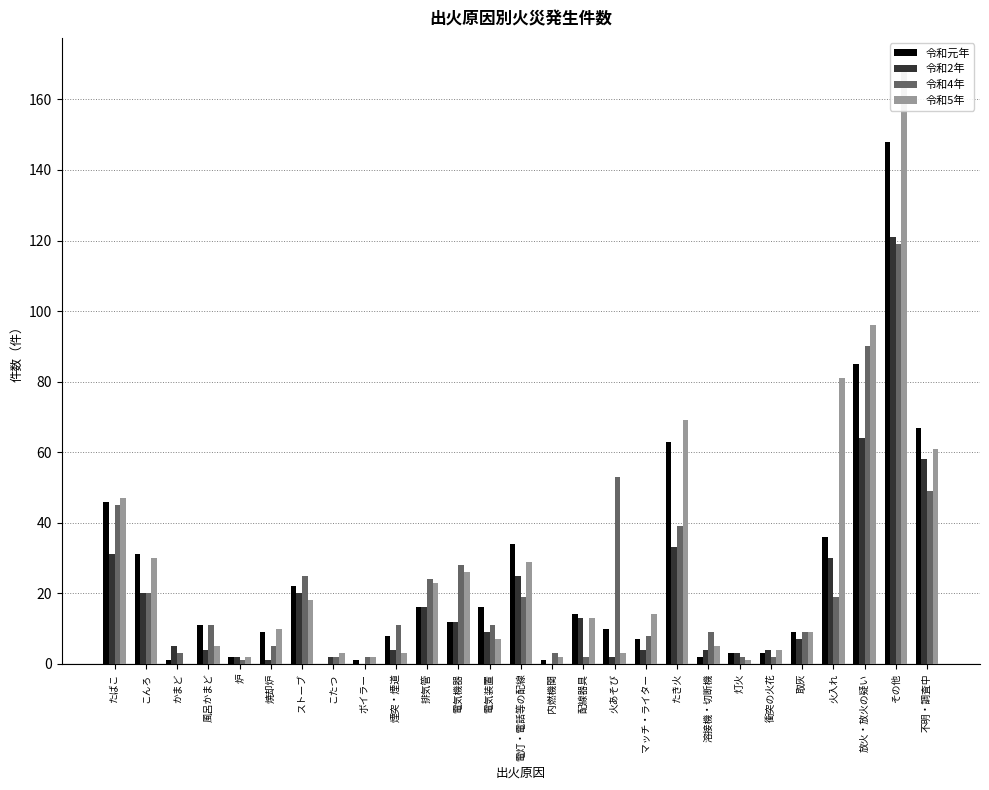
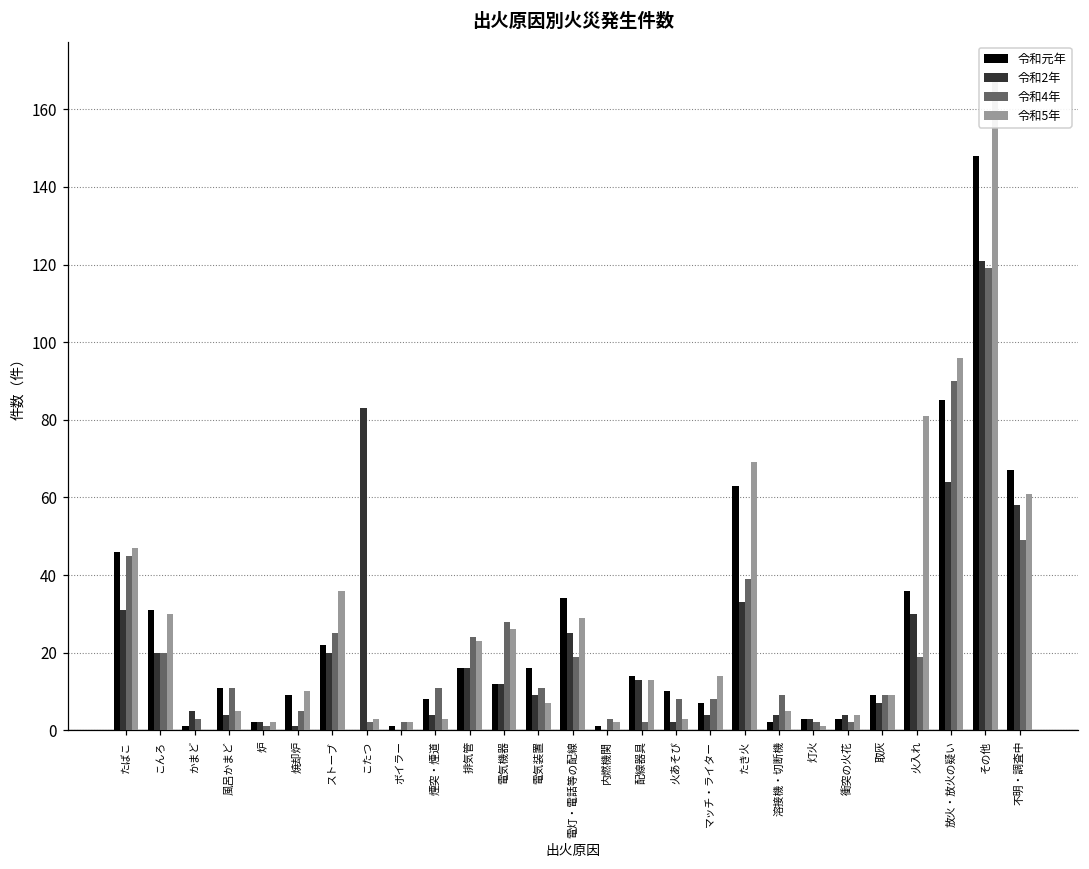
  {
    "令和元年": {
      "たばこ": 46,
      "こんろ": 31,
      "かまど": 1,
      "風呂かまど": 11,
      "炉": 2,
      "焼却炉": 9,
      "ストーブ": 22,
      "こたつ": 0,
      "ボイラー": 1,
      "煙突・煙道": 8,
      "排気管": 16,
      "電気機器": 12,
      "電気装置": 16,
      "電灯・電話等の配線": 34,
      "内燃機関": 1,
      "配線器具": 14,
      "火あそび": 10,
      "マッチ・ライター": 7,
      "たき火": 63,
      "溶接機・切断機": 2,
      "灯火": 3,
      "衝突の火花": 3,
      "取灰": 9,
      "火入れ": 36,
      "放火・放火の疑い": 85,
      "その他": 148,
      "不明・調査中": 67
    },
    "令和2年": {
      "たばこ": 31,
      "こんろ": 20,
      "かまど": 5,
      "風呂かまど": 4,
      "炉": 2,
      "焼却炉": 1,
      "ストーブ": 20,
-     "こたつ": 2,
+     "こたつ": 83,
      "ボイラー": 0,
      "煙突・煙道": 4,
      "排気管": 16,
      "電気機器": 12,
      "電気装置": 9,
      "電灯・電話等の配線": 25,
      "内燃機関": 0,
      "配線器具": 13,
      "火あそび": 2,
      "マッチ・ライター": 4,
      "たき火": 33,
      "溶接機・切断機": 4,
      "灯火": 3,
      "衝突の火花": 4,
      "取灰": 7,
      "火入れ": 30,
      "放火・放火の疑い": 64,
      "その他": 121,
      "不明・調査中": 58
    },
    "令和4年": {
      "たばこ": 45,
      "こんろ": 20,
      "かまど": 3,
      "風呂かまど": 11,
      "炉": 1,
      "焼却炉": 5,
      "ストーブ": 25,
      "こたつ": 2,
      "ボイラー": 2,
      "煙突・煙道": 11,
      "排気管": 24,
      "電気機器": 28,
      "電気装置": 11,
      "電灯・電話等の配線": 19,
      "内燃機関": 3,
      "配線器具": 2,
-     "火あそび": 53,
+     "火あそび": 8,
      "マッチ・ライター": 8,
      "たき火": 39,
      "溶接機・切断機": 9,
      "灯火": 2,
      "衝突の火花": 2,
      "取灰": 9,
      "火入れ": 19,
      "放火・放火の疑い": 90,
      "その他": 119,
      "不明・調査中": 49
    },
    "令和5年": {
      "たばこ": 47,
      "こんろ": 30,
      "かまど": 0,
      "風呂かまど": 5,
      "炉": 2,
      "焼却炉": 10,
-     "ストーブ": 18,
+     "ストーブ": 36,
      "こたつ": 3,
      "ボイラー": 2,
      "煙突・煙道": 3,
      "排気管": 23,
      "電気機器": 26,
      "電気装置": 7,
      "電灯・電話等の配線": 29,
      "内燃機関": 2,
      "配線器具": 13,
      "火あそび": 3,
      "マッチ・ライター": 14,
      "たき火": 69,
      "溶接機・切断機": 5,
      "灯火": 1,
      "衝突の火花": 4,
      "取灰": 9,
      "火入れ": 81,
      "放火・放火の疑い": 96,
      "不明・調査中": 61
    }
  }
